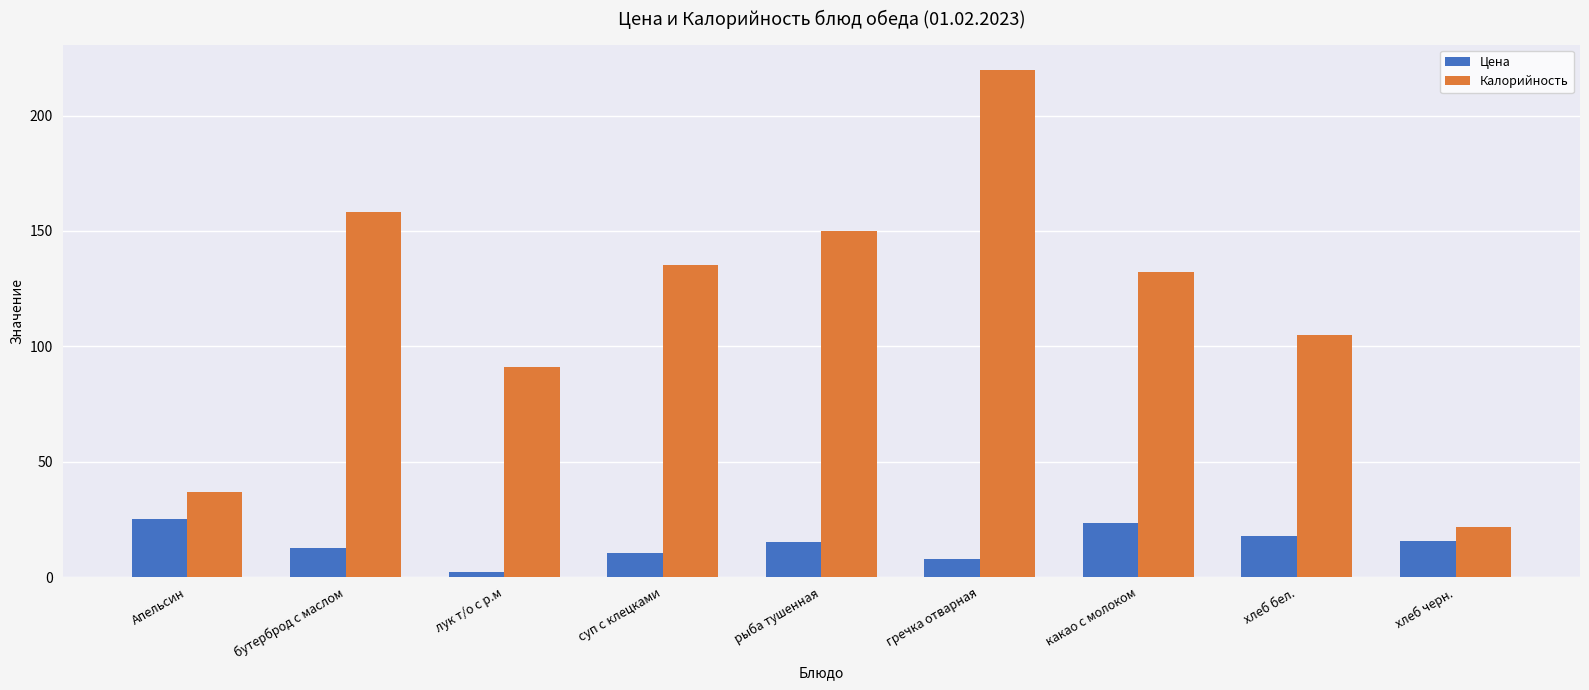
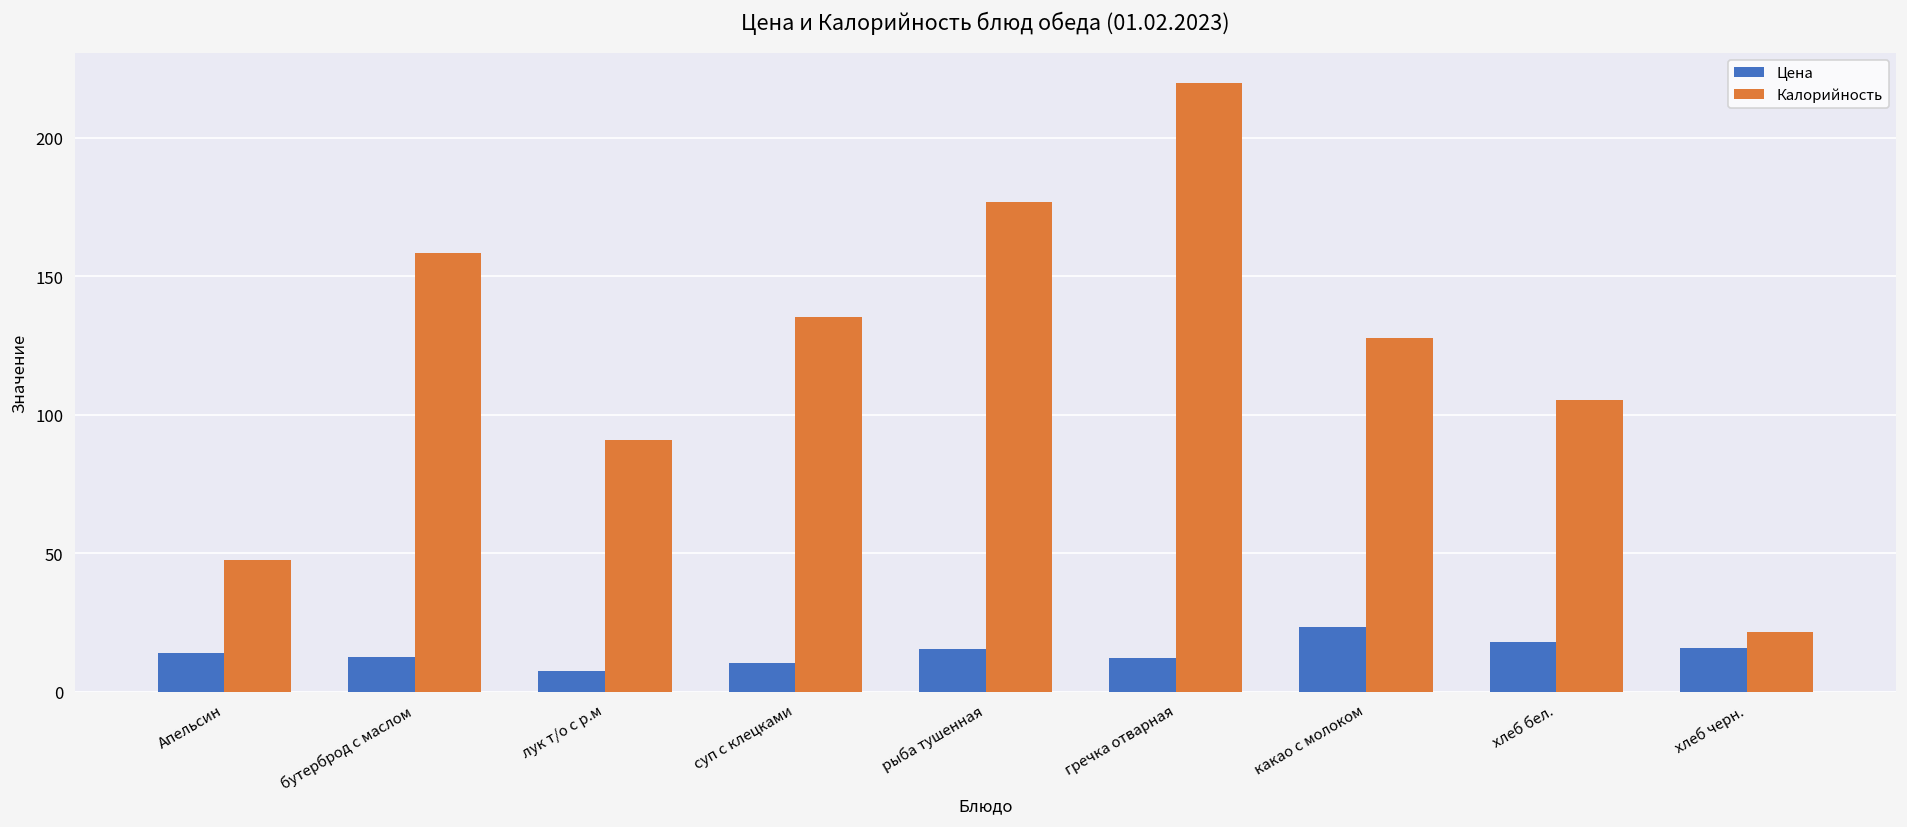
  {
    "Цена": {
-     "Апельсин": 25,
+     "Апельсин": 14,
      "бутерброд с маслом": 13,
-     "лук т/о с р.м": 2,
+     "лук т/о с р.м": 7,
      "суп с клецками": 11,
      "рыба тушенная": 15,
-     "гречка отварная": 8,
+     "гречка отварная": 12,
      "какао с молоком": 24,
      "хлеб бел.": 18,
      "хлеб черн.": 16
    },
    "Калорийность": {
-     "Апельсин": 37,
+     "Апельсин": 48,
      "бутерброд с маслом": 158,
      "лук т/о с р.м": 91,
      "суп с клецками": 135,
-     "рыба тушенная": 150,
+     "рыба тушенная": 177,
      "гречка отварная": 220,
-     "какао с молоком": 132,
+     "какао с молоком": 128,
      "хлеб бел.": 105,
      "хлеб черн.": 22
    }
  }
